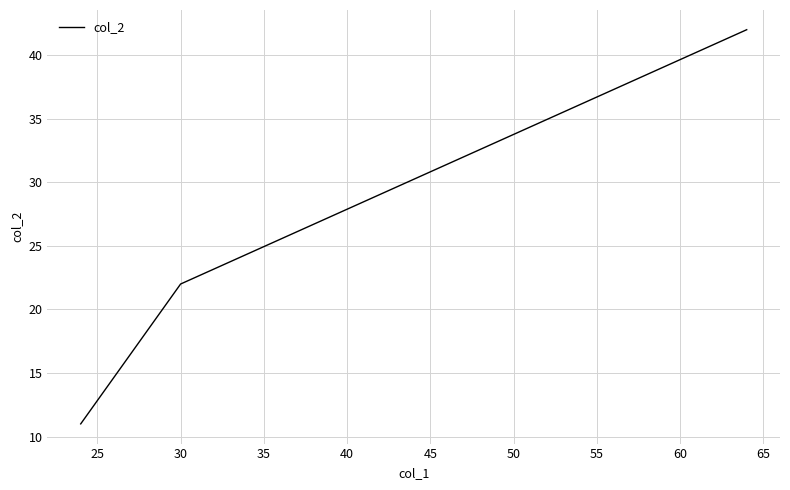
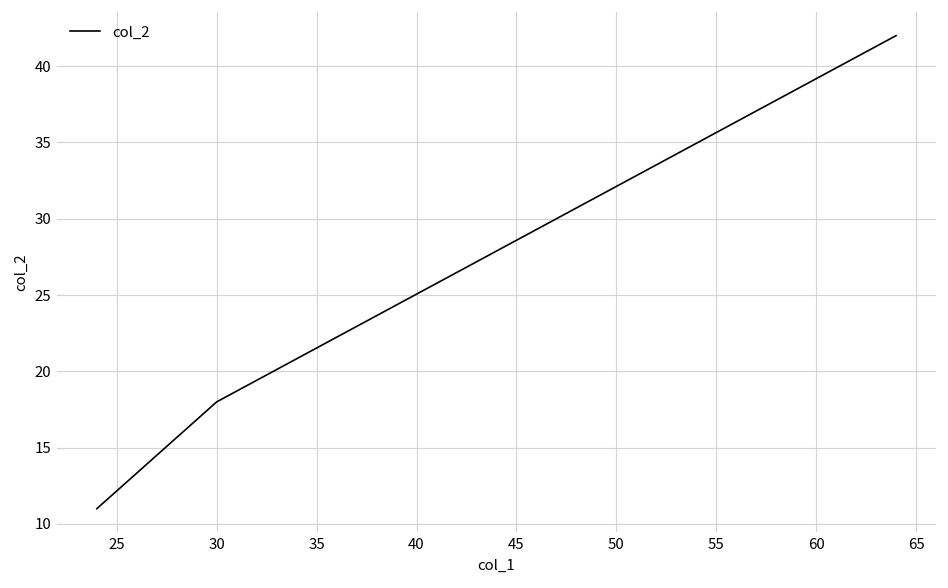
  {
-   "30": 22
+   "30": 18
  }
